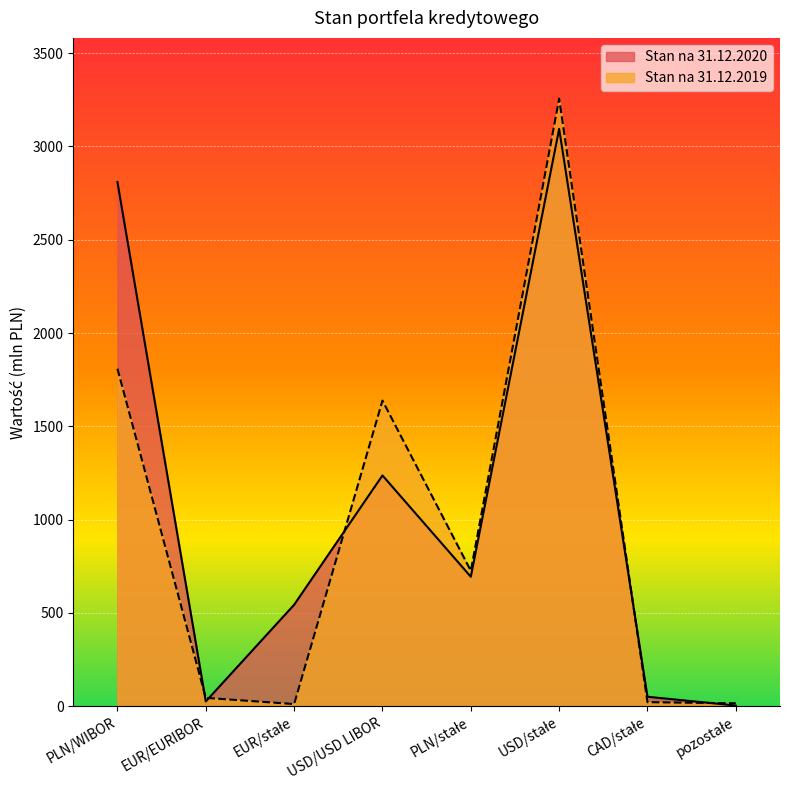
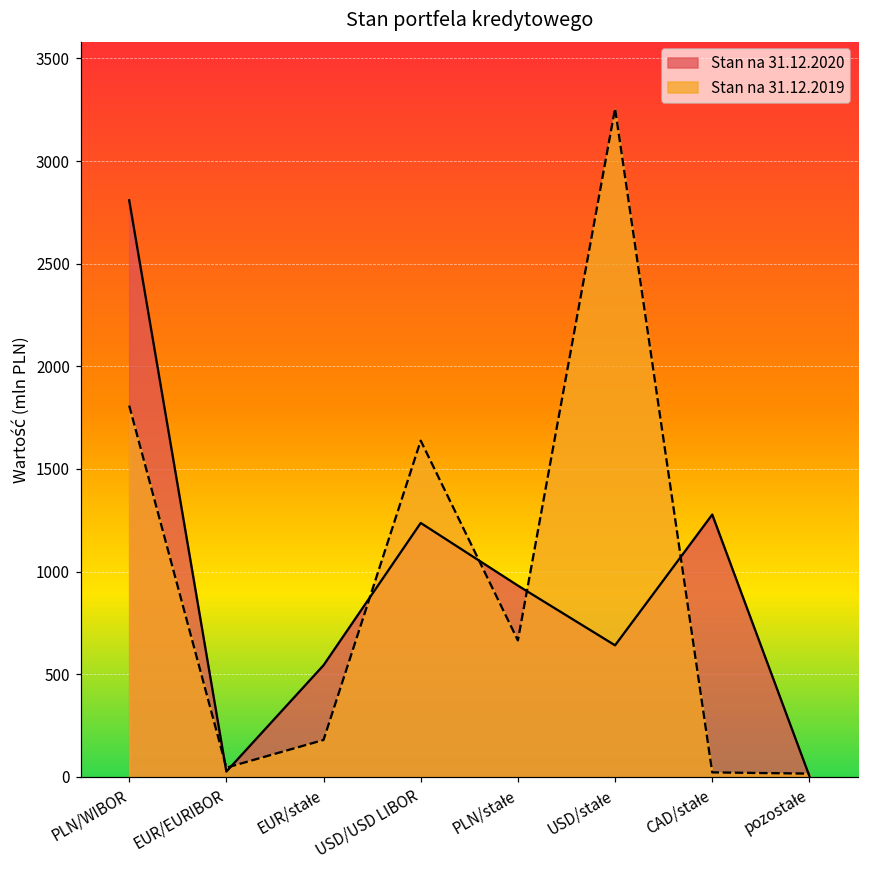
  {
    "Stan na 31.12.2020": {
      "PLN/WIBOR": 2810,
      "EUR/EURIBOR": 30,
      "EUR/stałe": 540,
      "USD/USD LIBOR": 1240,
-     "PLN/stałe": 690,
-     "USD/stałe": 3090,
-     "CAD/stałe": 50
+     "PLN/stałe": 930,
+     "USD/stałe": 640,
+     "CAD/stałe": 1280
    },
    "Stan na 31.12.2019": {
      "PLN/WIBOR": 1810,
      "EUR/EURIBOR": 50,
-     "EUR/stałe": 10,
+     "EUR/stałe": 180,
      "USD/USD LIBOR": 1640,
-     "PLN/stałe": 730,
+     "PLN/stałe": 670,
      "USD/stałe": 3260,
      "CAD/stałe": 20
    }
  }
